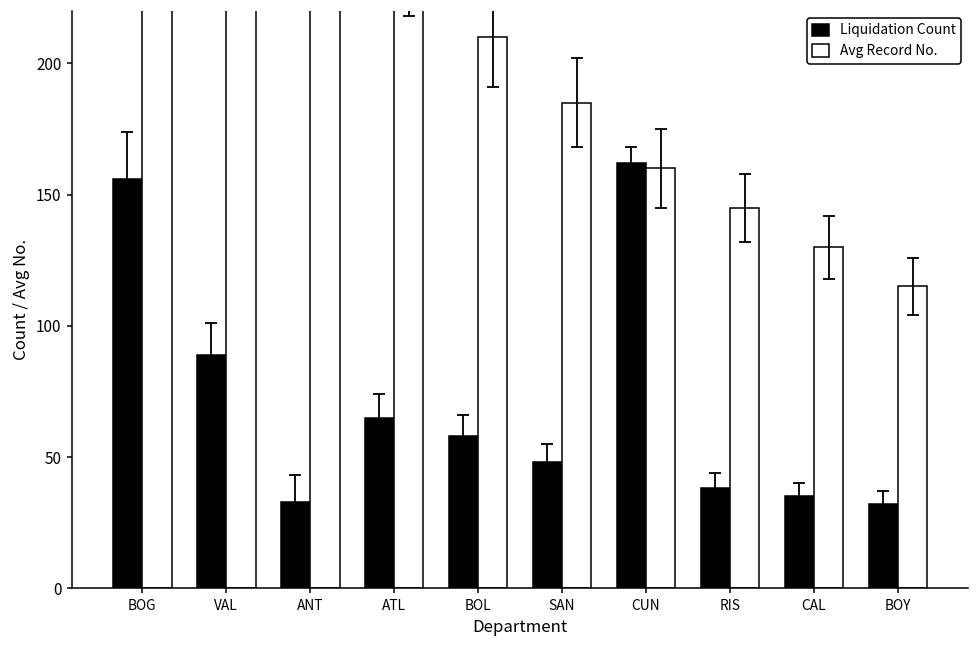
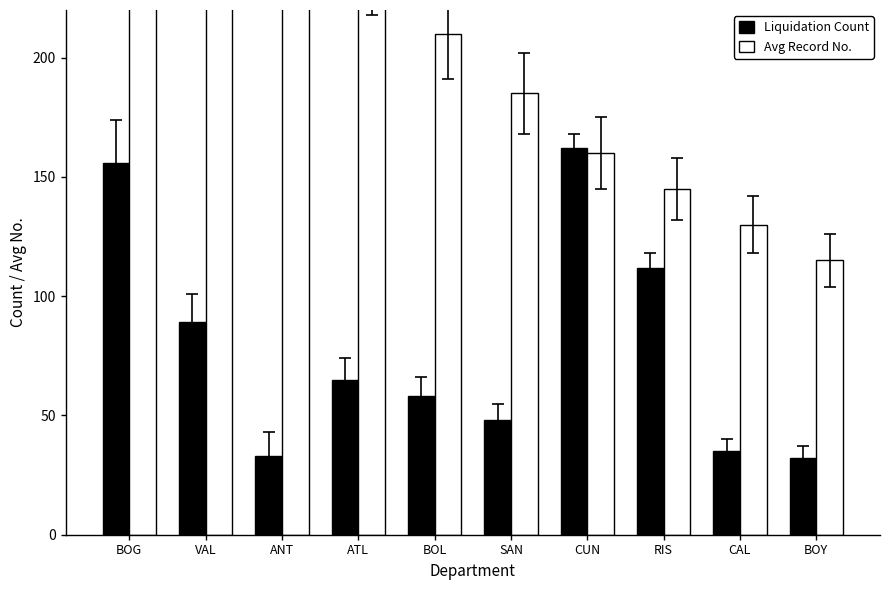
  {
    "Liquidation Count": {
      "BOG": 156,
      "VAL": 89,
      "ANT": 33,
      "ATL": 65,
      "BOL": 58,
      "SAN": 48,
      "CUN": 162,
-     "RIS": 38,
+     "RIS": 112,
      "CAL": 35,
      "BOY": 32
    },
    "Avg Record No.": {
      "BOL": 210,
      "SAN": 185,
      "CUN": 160,
      "RIS": 145,
      "CAL": 130,
      "BOY": 115
    }
  }
